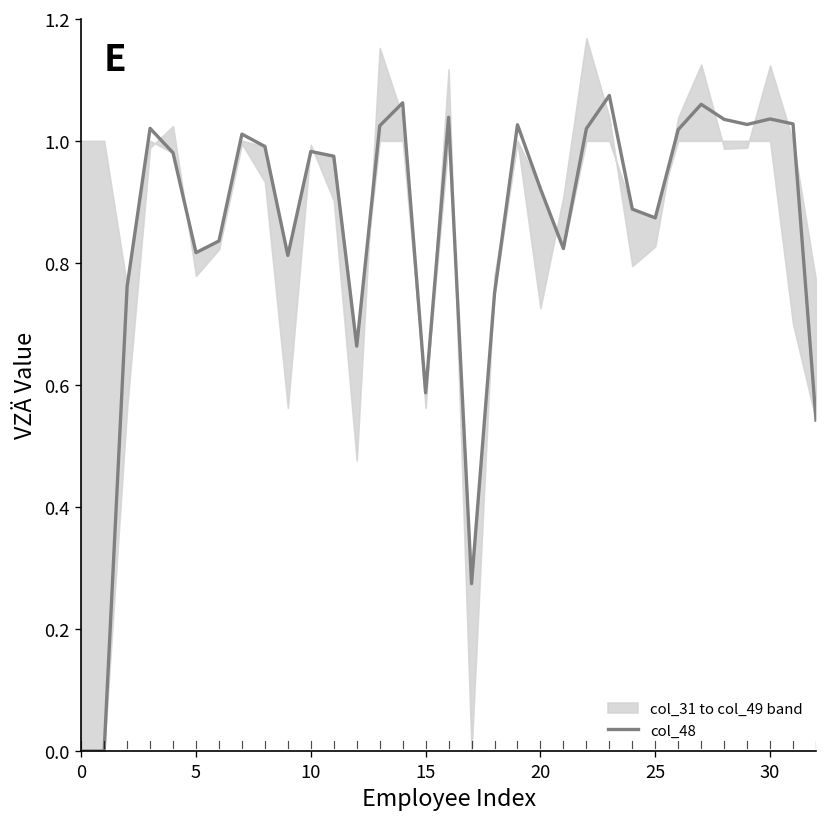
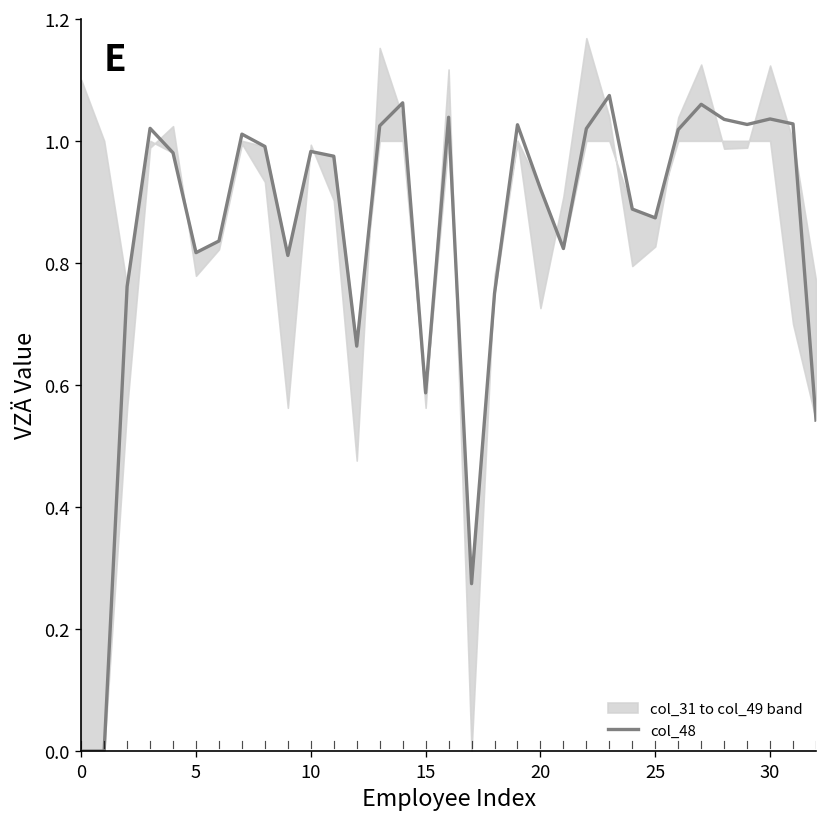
  {
    "col_31 to col_49 band": {
-     "0": 1.0
+     "0": 1.1
    }
  }
